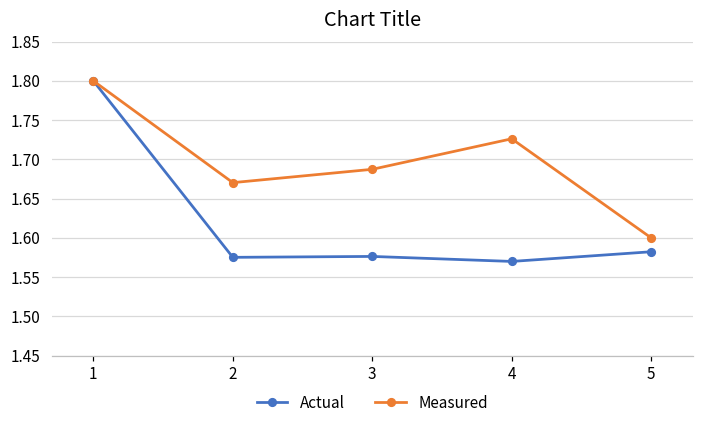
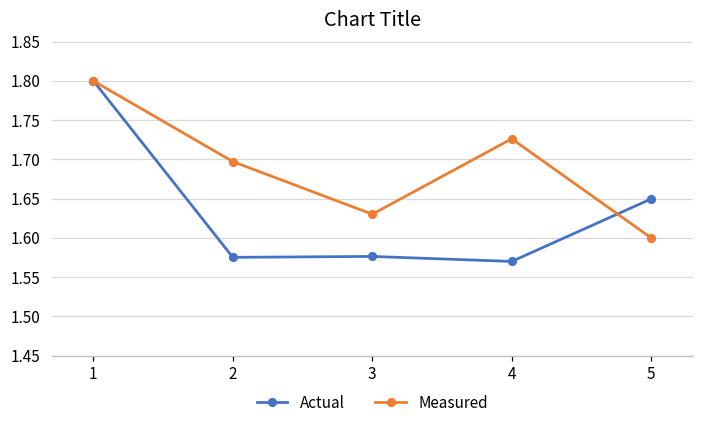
  {
    "Actual": {
      "2": 1.58,
      "3": 1.58,
      "4": 1.57,
-     "5": 1.58
+     "5": 1.65
    },
    "Measured": {
-     "2": 1.67,
-     "3": 1.69,
+     "2": 1.70,
+     "3": 1.63,
      "4": 1.73,
      "5": 1.60
    }
  }
